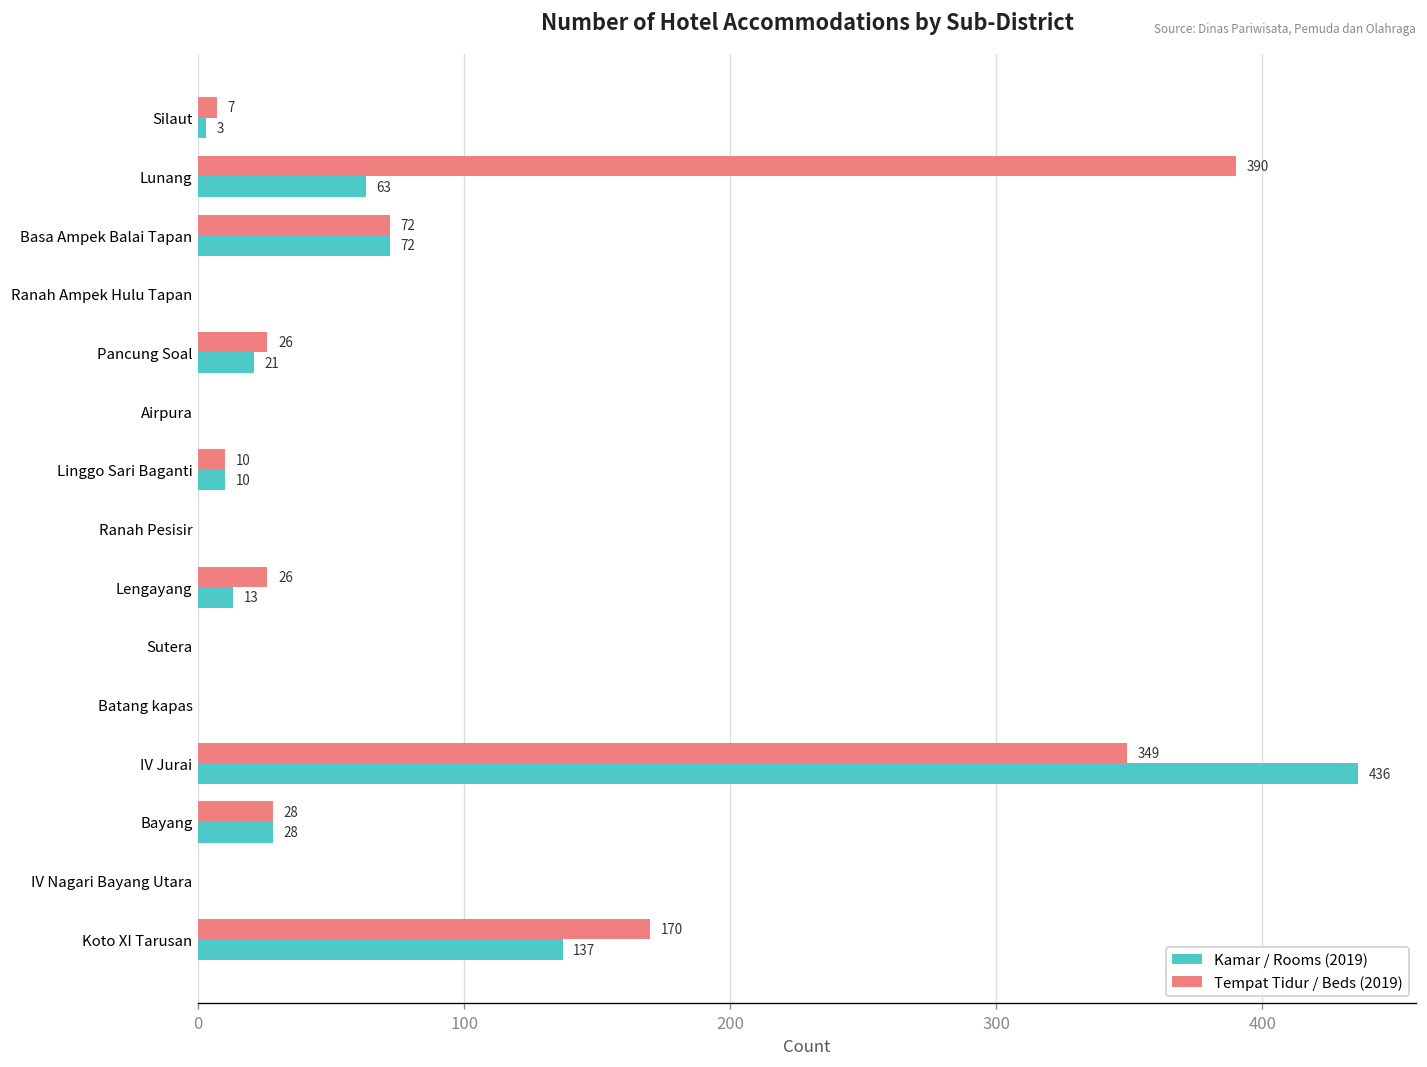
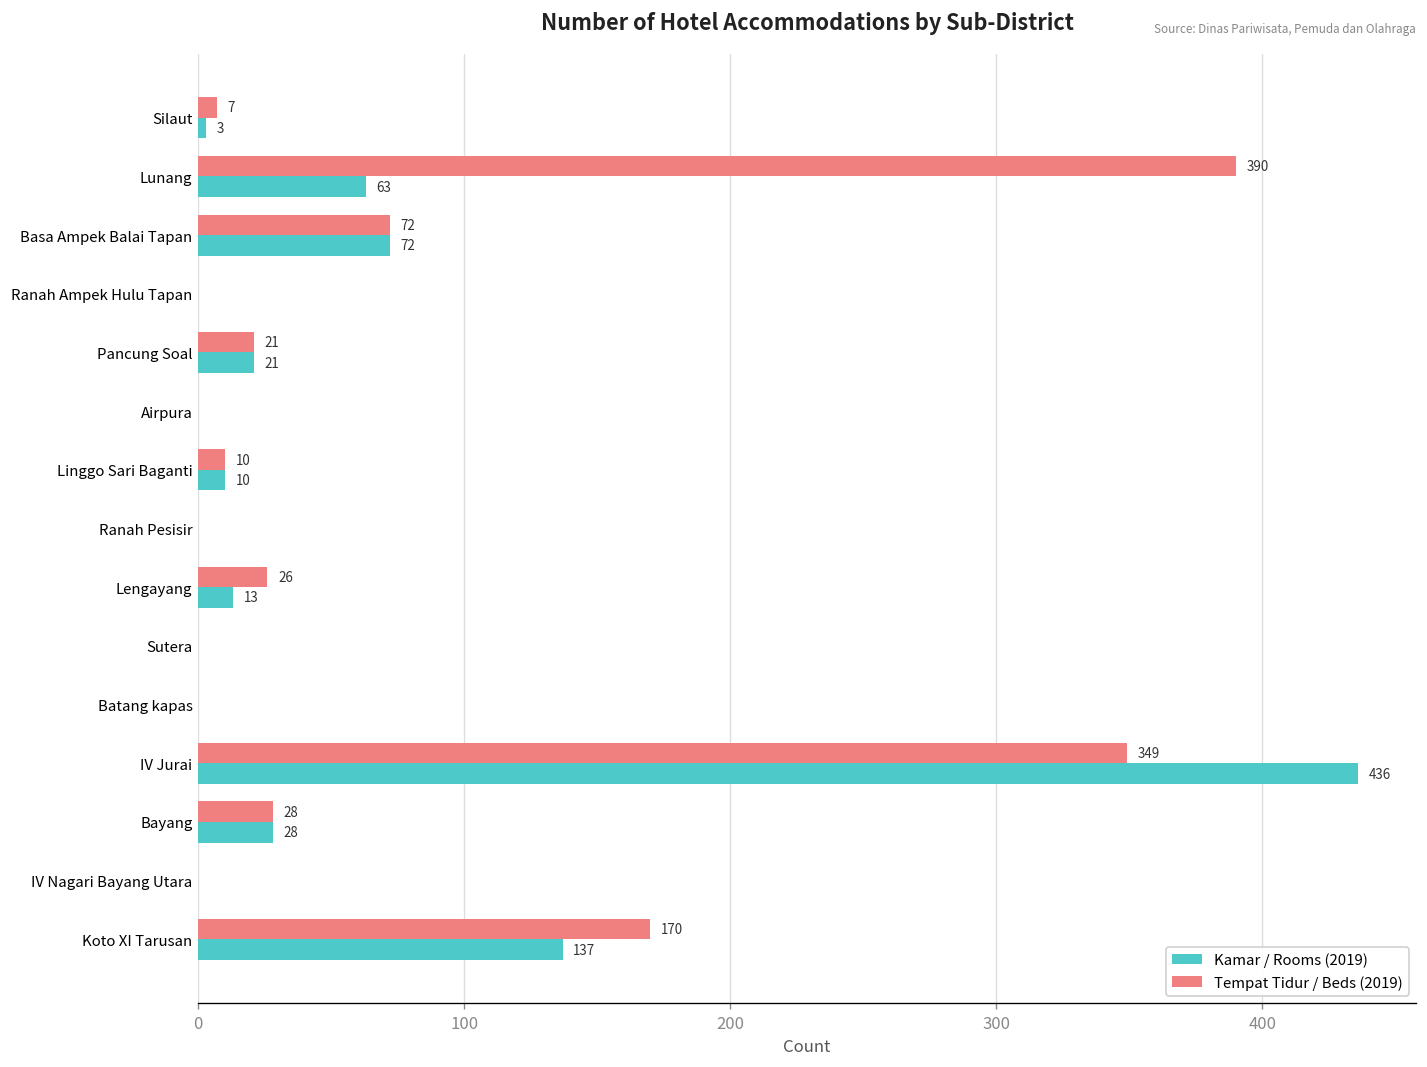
  {
    "Kamar / Rooms (2019)": {
      "Silaut": 3,
      "Lunang": 63,
      "Basa Ampek Balai Tapan": 72,
      "Pancung Soal": 21,
      "Linggo Sari Baganti": 10,
      "Lengayang": 13,
      "IV Jurai": 436,
      "Bayang": 28,
      "Koto XI Tarusan": 137
    },
    "Tempat Tidur / Beds (2019)": {
      "Silaut": 7,
      "Lunang": 390,
      "Basa Ampek Balai Tapan": 72,
-     "Pancung Soal": 26,
+     "Pancung Soal": 21,
      "Linggo Sari Baganti": 10,
      "Lengayang": 26,
      "IV Jurai": 349,
      "Bayang": 28,
      "Koto XI Tarusan": 170
    }
  }
